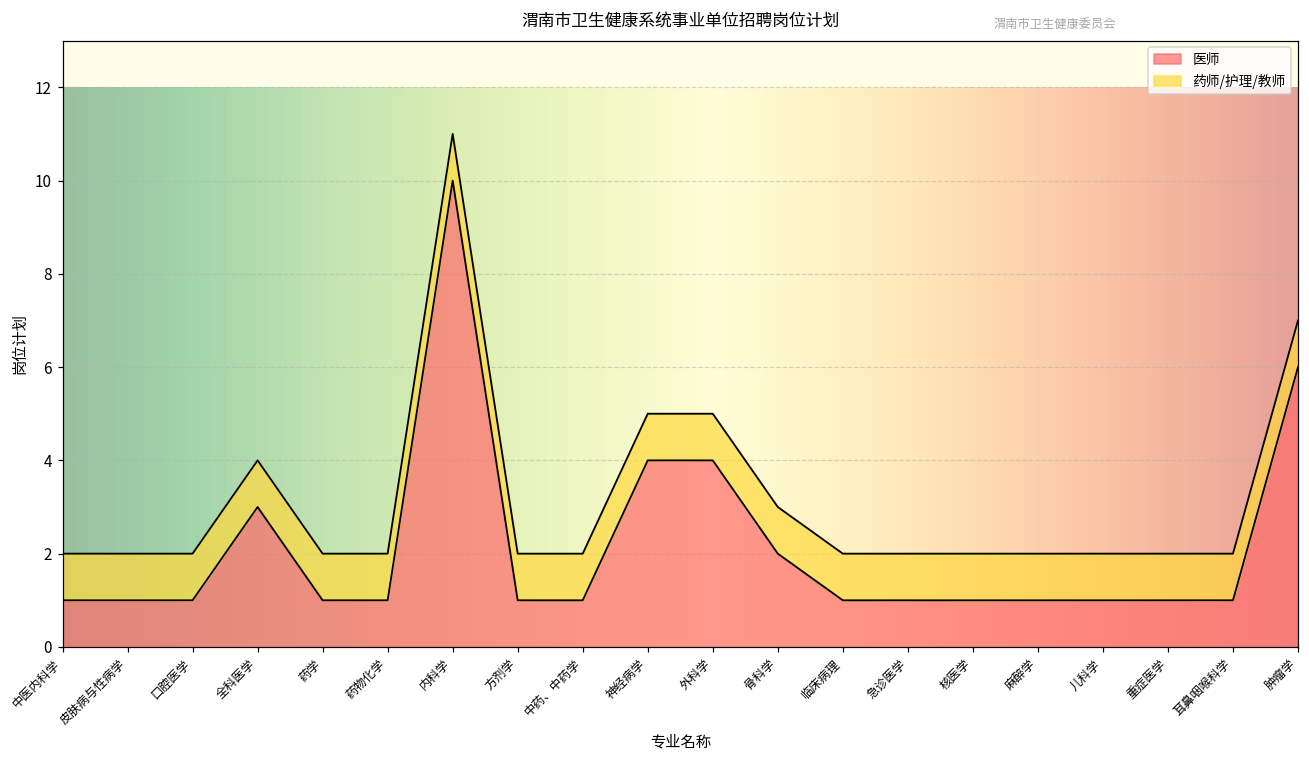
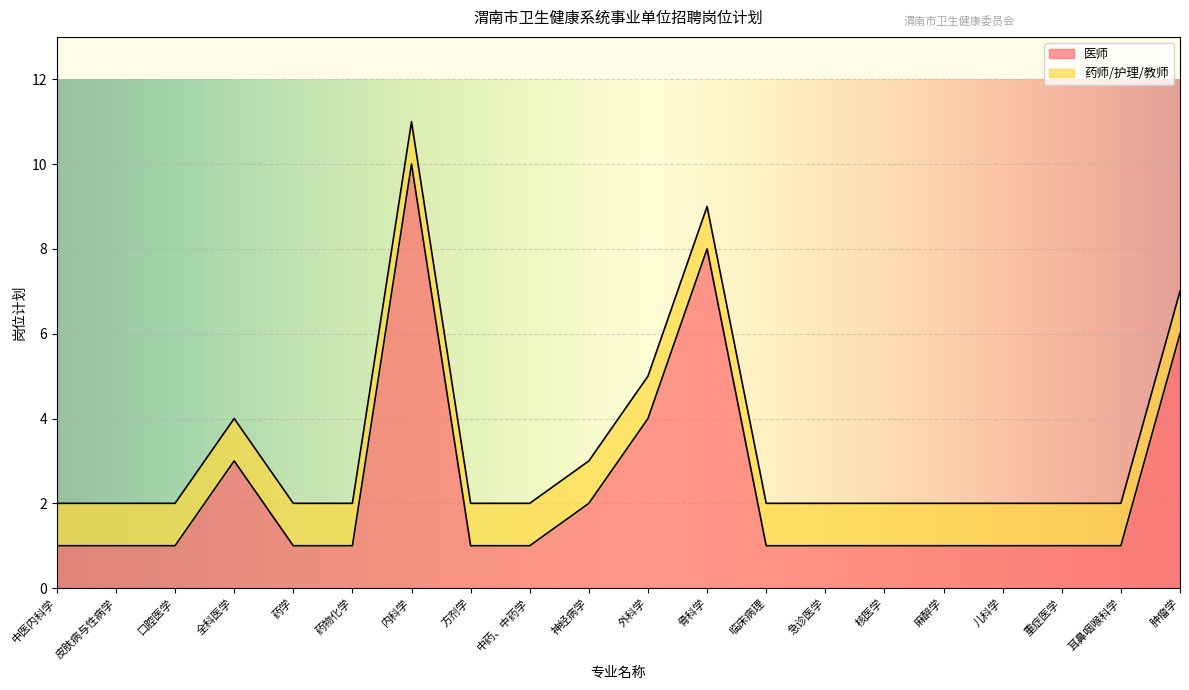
  {
    "医师": {
      "中医内科学": 1,
      "皮肤病与性病学": 1,
      "口腔医学": 1,
      "全科医学": 3,
      "药学": 1,
      "药物化学": 1,
      "内科学": 10,
      "方剂学": 1,
      "中药、中药学": 1,
-     "神经病学": 4,
+     "神经病学": 2,
      "外科学": 4,
-     "骨科学": 2,
+     "骨科学": 8,
      "临床病理": 1,
      "急诊医学": 1,
      "核医学": 1,
      "麻醉学": 1,
      "儿科学": 1,
      "重症医学": 1,
      "耳鼻咽喉科学": 1,
      "肿瘤学": 6
    },
    "药师/护理/教师": {
      "中医内科学": 1,
      "皮肤病与性病学": 1,
      "口腔医学": 1,
      "全科医学": 1,
      "药学": 1,
      "药物化学": 1,
      "内科学": 1,
      "方剂学": 1,
      "中药、中药学": 1,
      "神经病学": 1,
      "外科学": 1,
      "骨科学": 1,
      "临床病理": 1,
      "急诊医学": 1,
      "核医学": 1,
      "麻醉学": 1,
      "儿科学": 1,
      "重症医学": 1,
      "耳鼻咽喉科学": 1,
      "肿瘤学": 1
    }
  }
